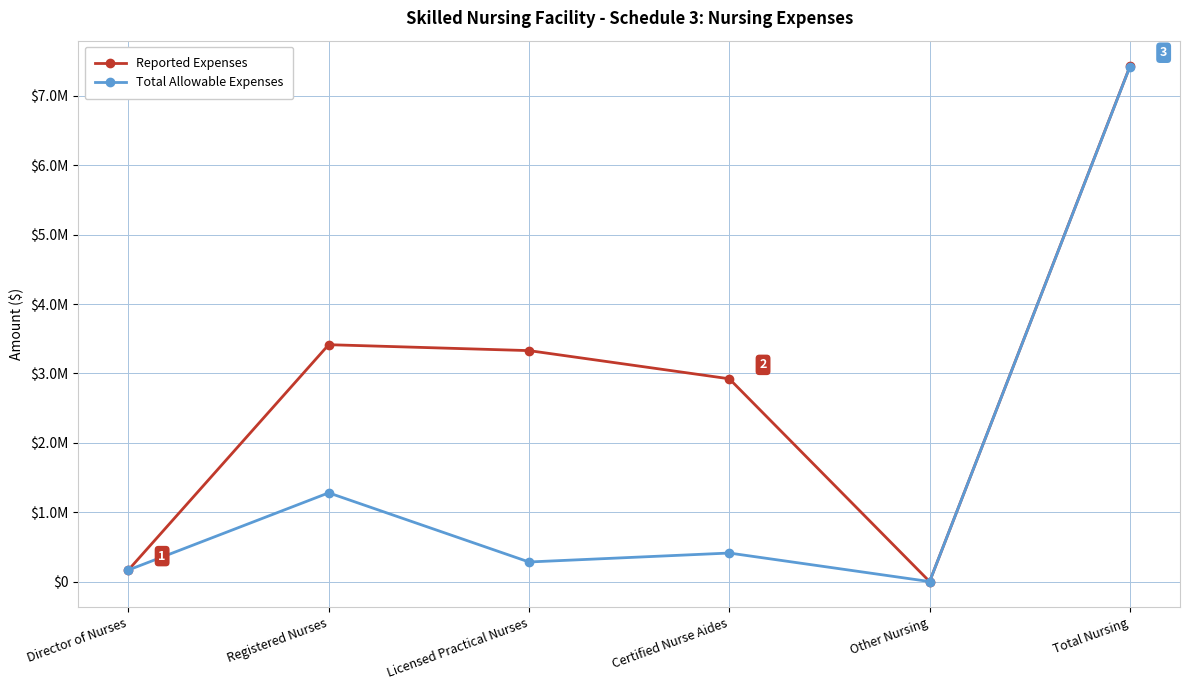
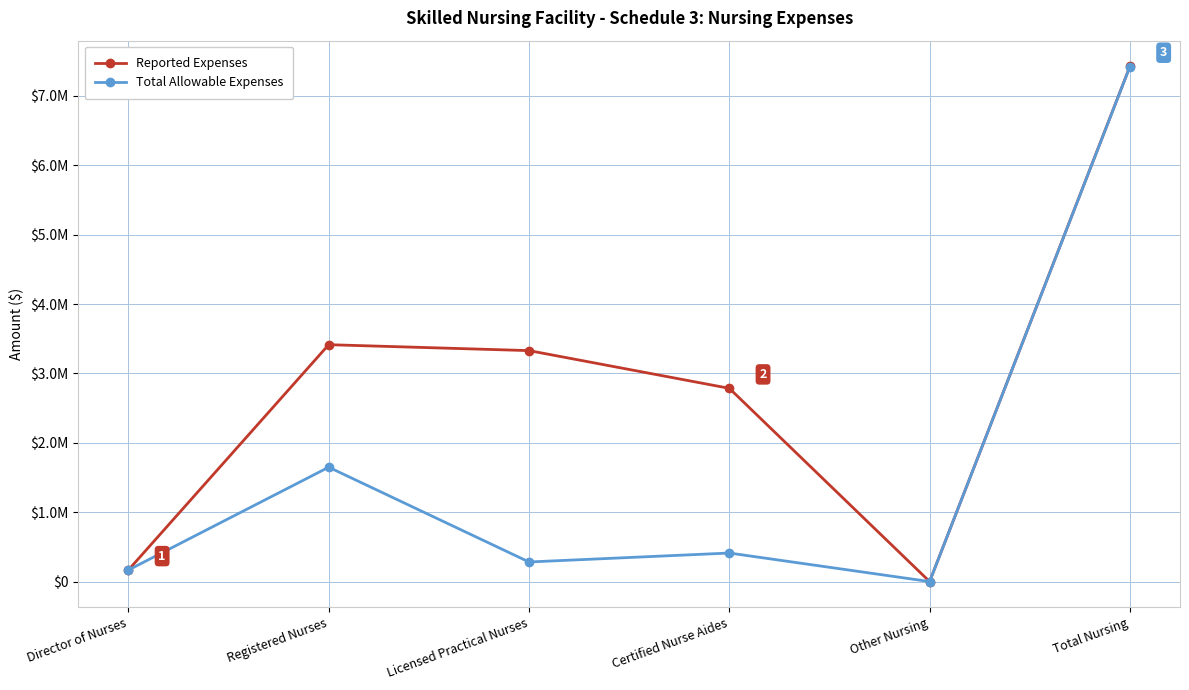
  {
    "Reported Expenses": {
      "Registered Nurses": "$3400000",
      "Licensed Practical Nurses": "$3300000",
-     "Certified Nurse Aides": "$2900000"
+     "Certified Nurse Aides": "$2800000"
    },
    "Total Allowable Expenses": {
-     "Registered Nurses": "$1300000",
+     "Registered Nurses": "$1600000",
      "Licensed Practical Nurses": "$300000",
      "Certified Nurse Aides": "$400000"
    }
  }
